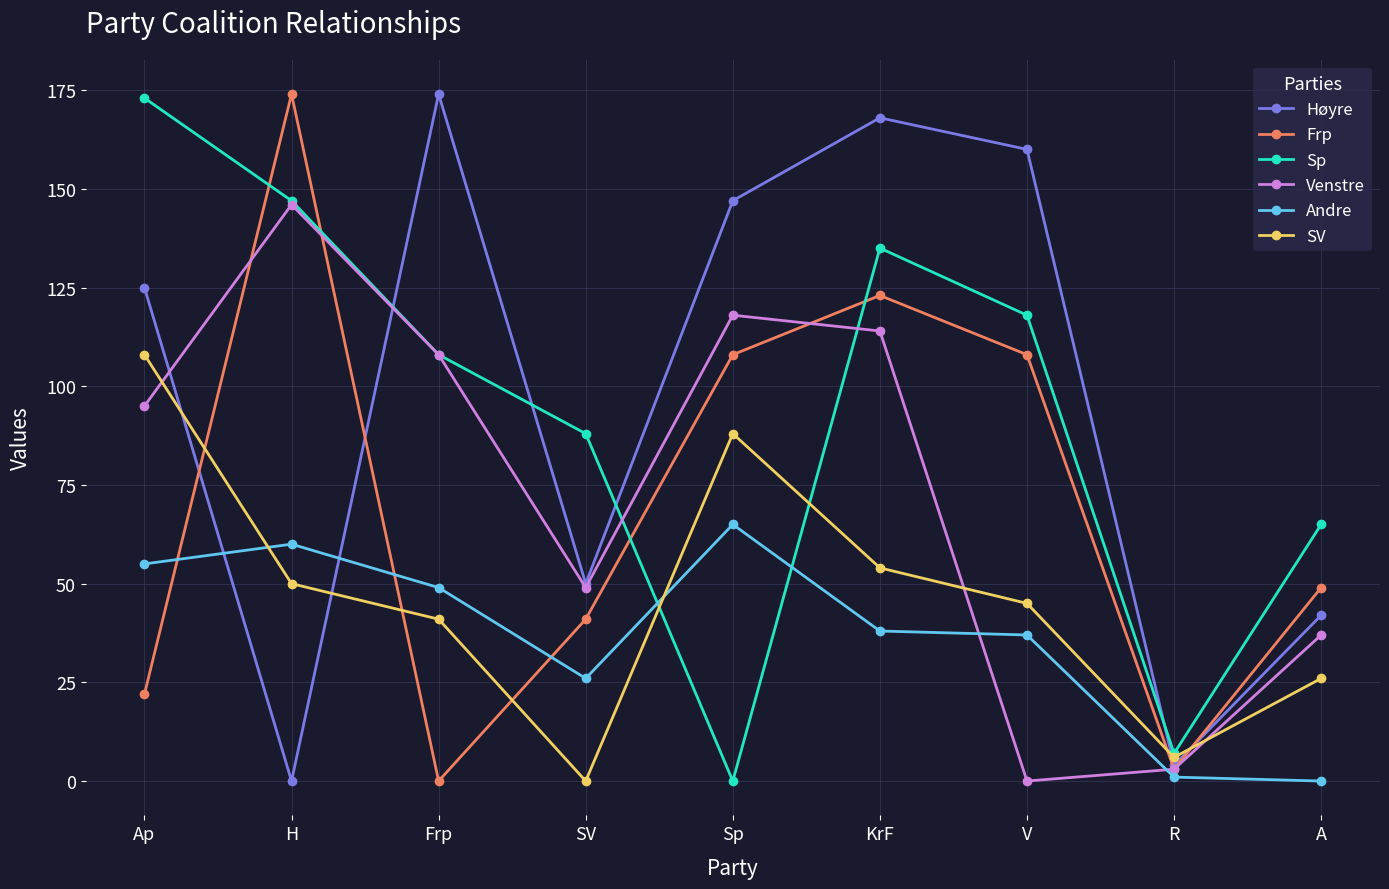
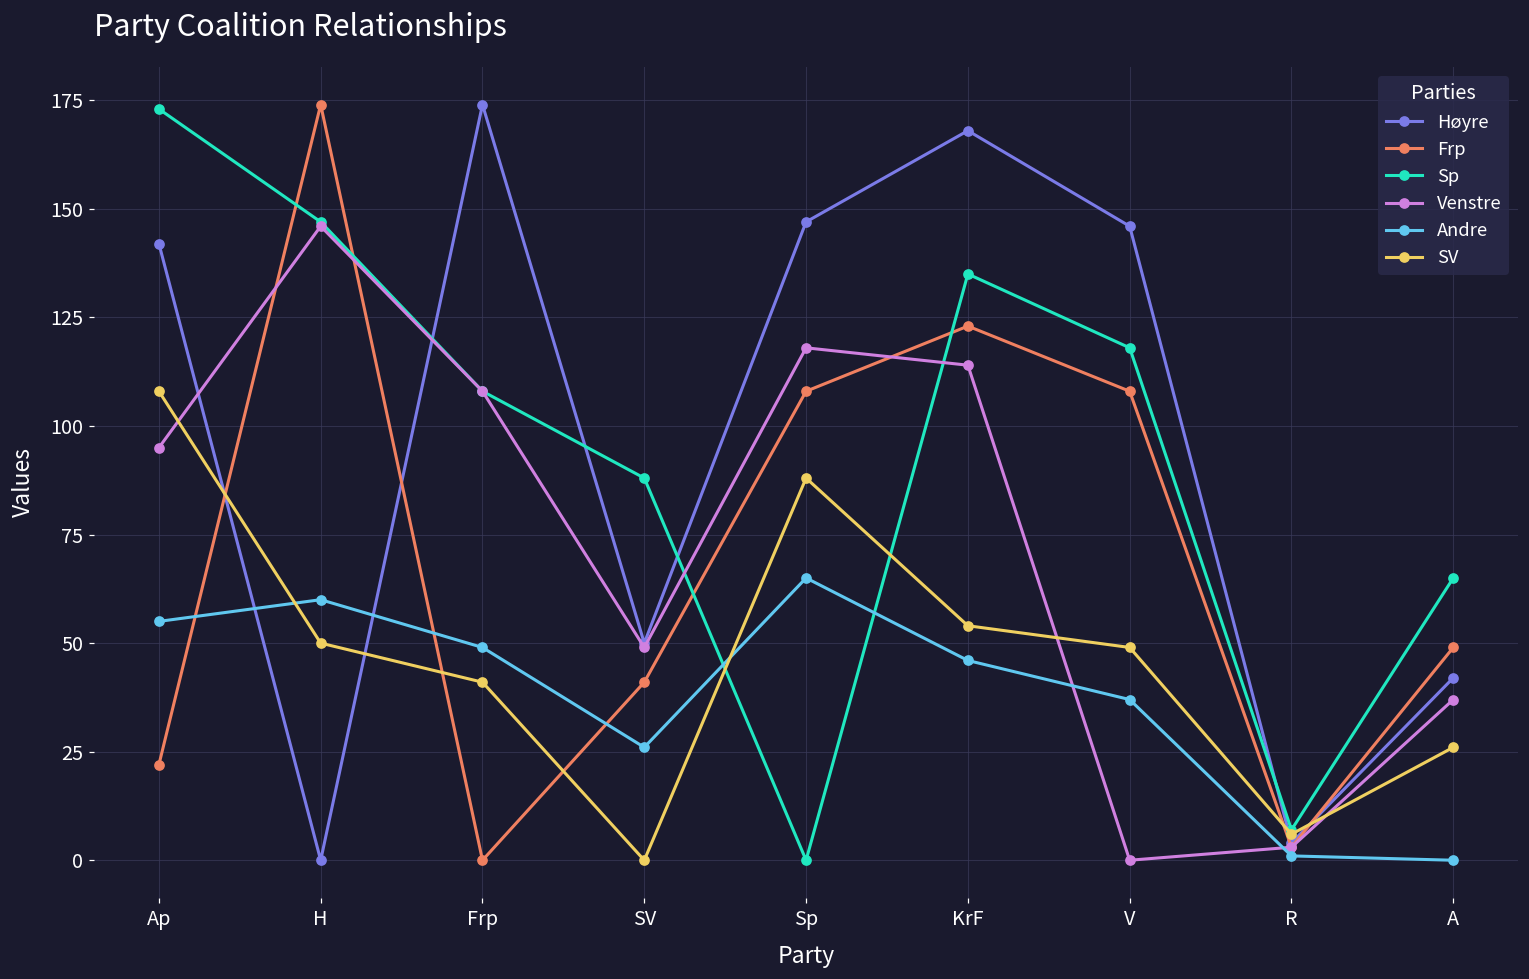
  {
    "Høyre": {
-     "Ap": 125,
+     "Ap": 142,
      "H": 0,
      "Frp": 174,
      "SV": 50,
      "Sp": 147,
      "KrF": 168,
-     "V": 160,
+     "V": 146,
      "R": 4,
      "A": 42
    },
    "Frp": {
      "Ap": 22,
      "H": 174,
      "Frp": 0,
      "SV": 41,
      "Sp": 108,
      "KrF": 123,
      "V": 108,
      "A": 49
    },
    "Sp": {
      "Ap": 173,
      "H": 147,
      "SV": 88,
      "Sp": 0,
      "KrF": 135,
      "V": 118,
      "R": 7,
      "A": 65
    },
    "Venstre": {
      "Ap": 95,
      "H": 146,
      "SV": 49,
      "Sp": 118,
      "KrF": 114,
      "V": 0,
      "A": 37
    },
    "Andre": {
      "Ap": 55,
      "H": 60,
      "Frp": 49,
      "SV": 26,
      "Sp": 65,
-     "KrF": 38,
+     "KrF": 46,
      "V": 37,
      "R": 1,
      "A": 0
    },
    "SV": {
      "Ap": 108,
      "H": 50,
      "Frp": 41,
      "SV": 0,
      "Sp": 88,
      "KrF": 54,
-     "V": 45,
+     "V": 49,
      "R": 6,
      "A": 26
    }
  }
